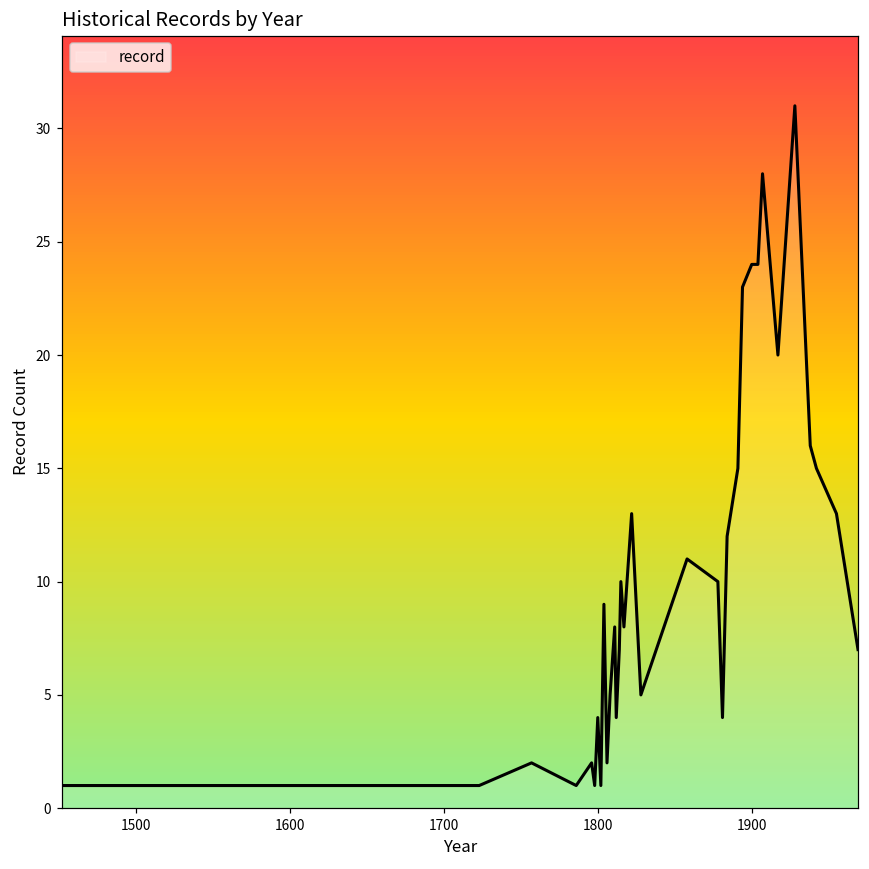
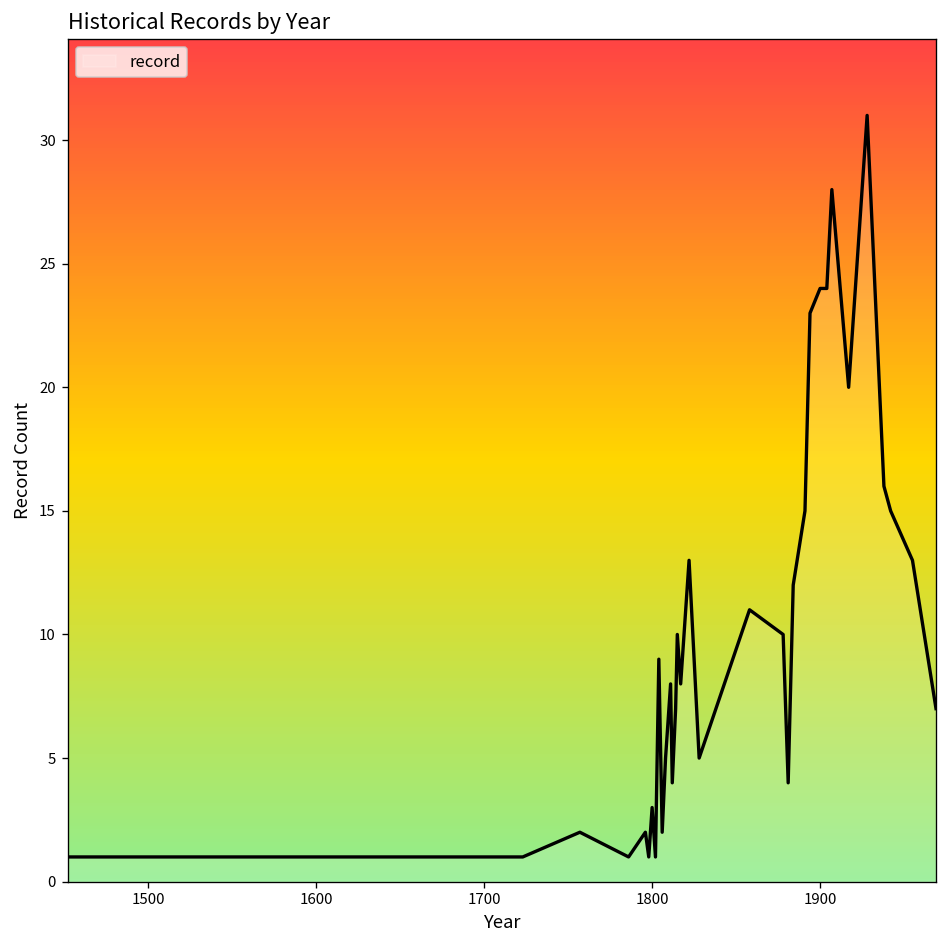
  {
    "1500": 1,
-   "1800": 4,
+   "1800": 3,
    "1900": 24
  }
